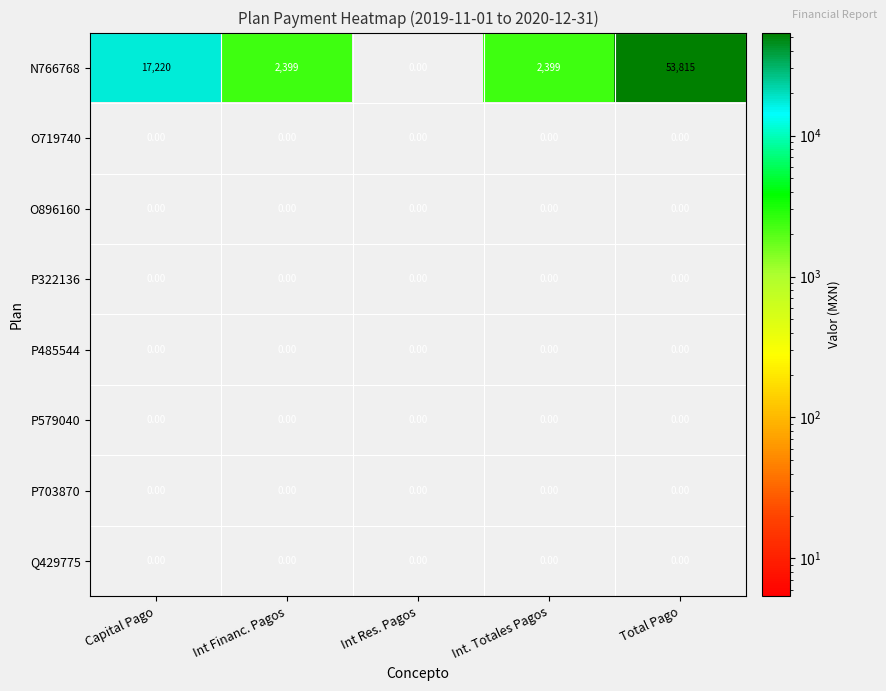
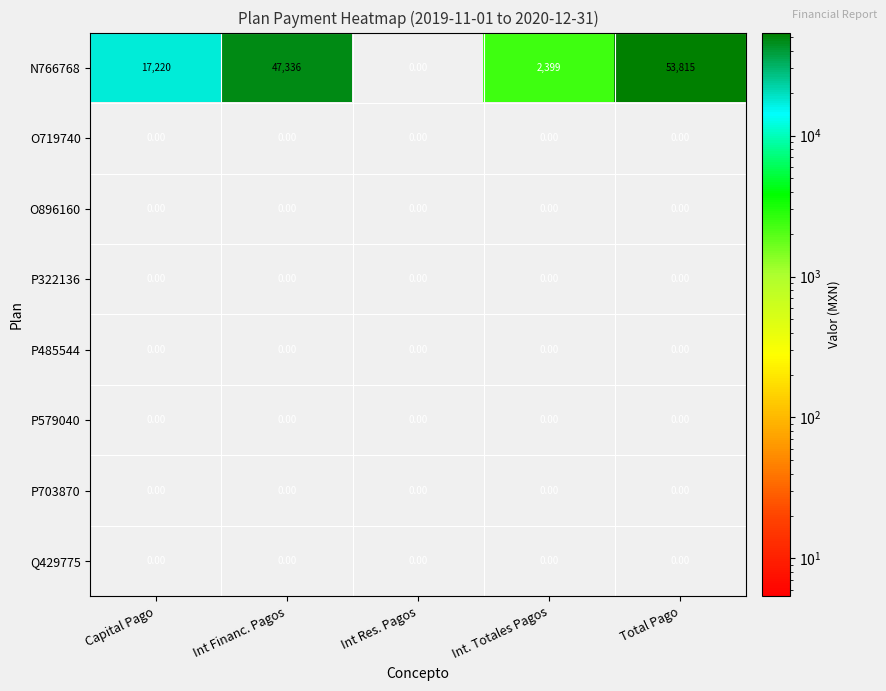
  {
    "N766768": {
      "Capital Pago": "17,220",
-     "Int Financ. Pagos": "2,399",
+     "Int Financ. Pagos": "47,336",
      "Int. Totales Pagos": "2,399",
      "Total Pago": "53,815"
    }
  }
